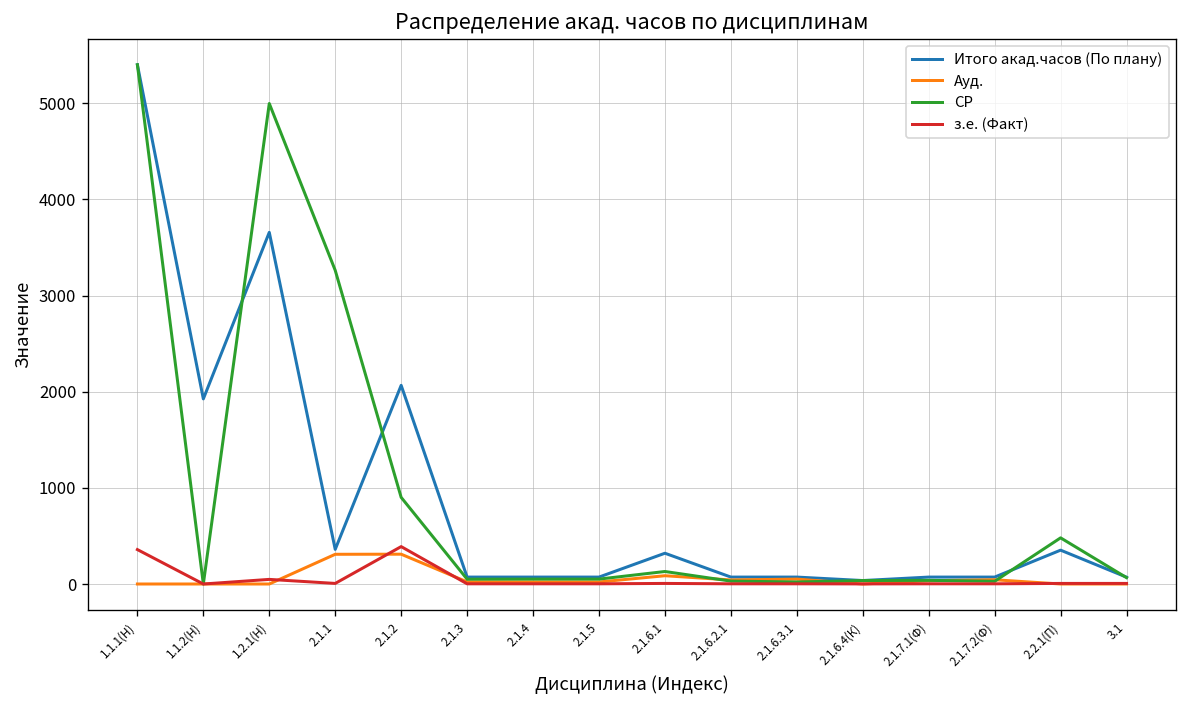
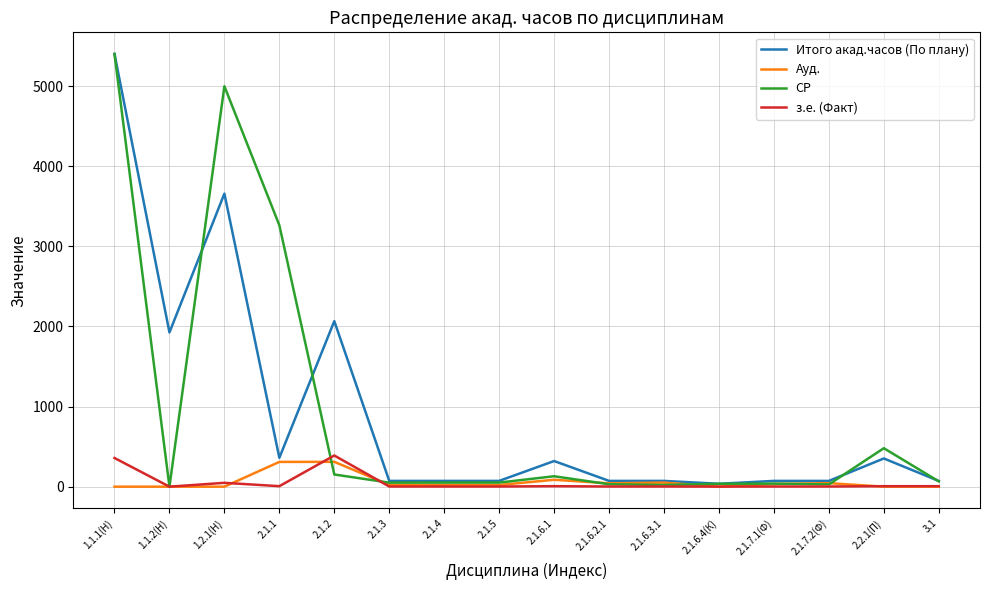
  {
    "Итого акад.часов (По плану)": {
      "1.1.2(Н)": 1900,
      "1.2.1(Н)": 3700,
      "2.1.1": 400,
      "2.1.2": 2100,
      "2.1.6.1": 300,
      "2.1.7.1(Ф)": 100,
      "2.2.1(П)": 400
    },
    "Ауд.": {
      "1.1.1(Н)": 0,
      "1.2.1(Н)": 0,
      "2.1.1": 300,
      "2.1.2": 300,
      "2.1.6.1": 100
    },
    "СР": {
      "1.2.1(Н)": 5000,
      "2.1.1": 3300,
-     "2.1.2": 900,
+     "2.1.2": 200,
      "2.1.6.1": 100,
      "2.2.1(П)": 500
    },
    "з.е. (Факт)": {
      "1.1.1(Н)": 400,
      "1.2.1(Н)": 0,
      "2.1.1": 0,
      "2.1.2": 400,
      "2.1.6.1": 0,
      "2.1.7.1(Ф)": 0
    }
  }
